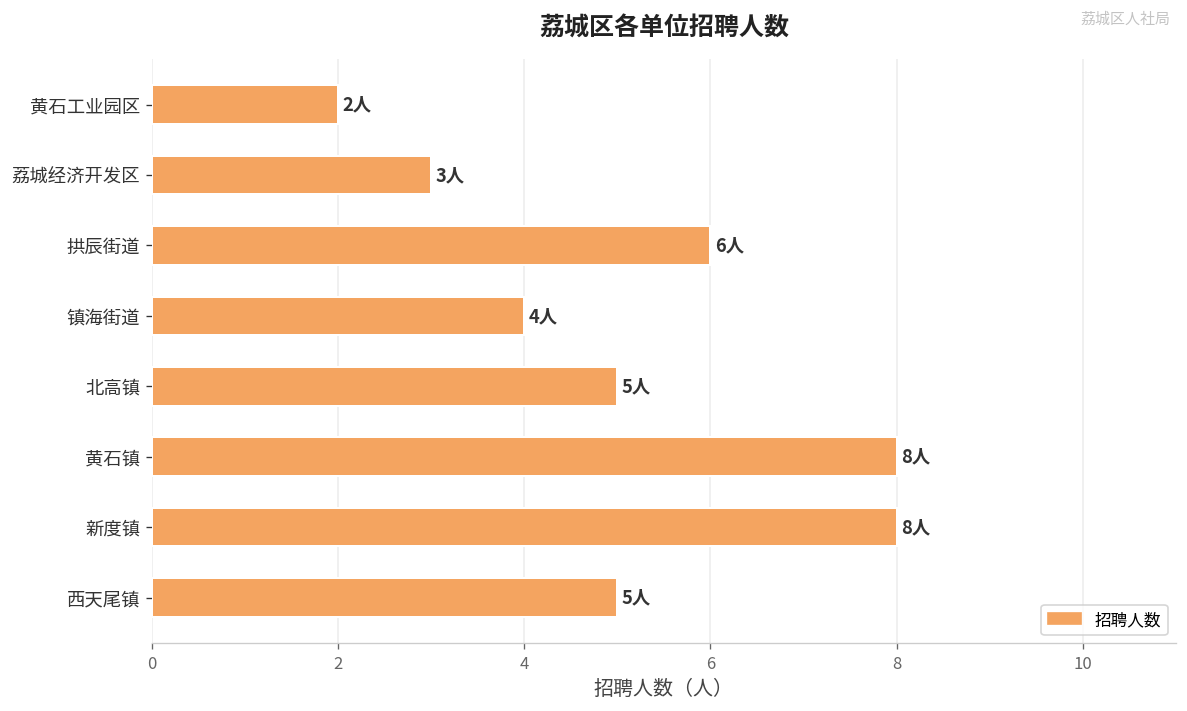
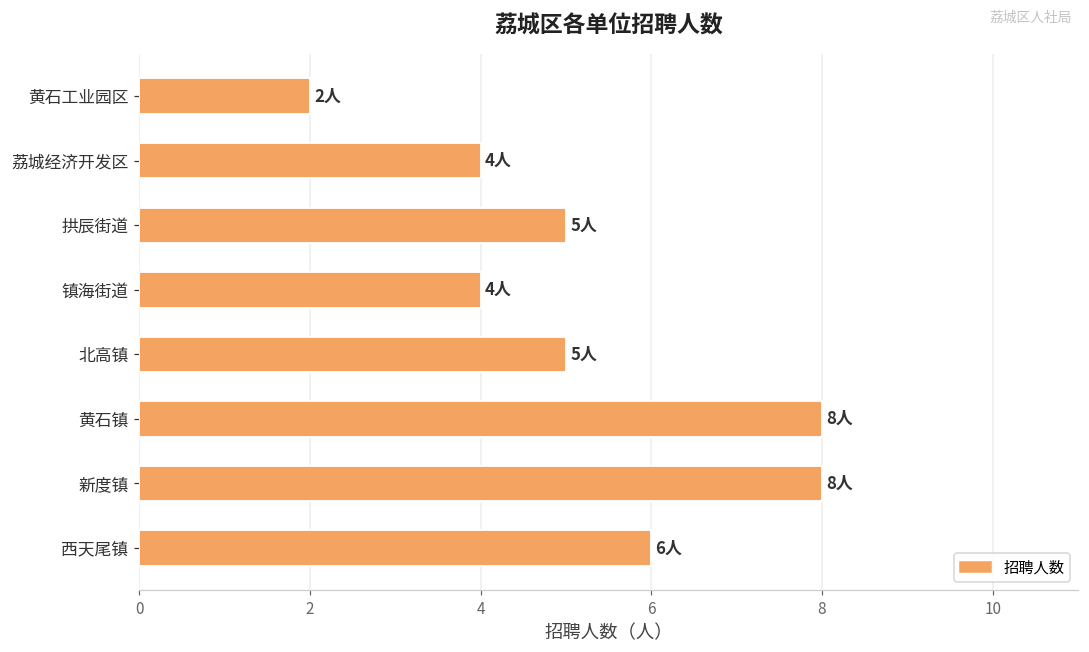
  {
    "黄石工业园区": "2人",
-   "荔城经济开发区": "3人",
-   "拱辰街道": "6人",
+   "荔城经济开发区": "4人",
+   "拱辰街道": "5人",
    "镇海街道": "4人",
    "北高镇": "5人",
    "黄石镇": "8人",
    "新度镇": "8人",
-   "西天尾镇": "5人"
+   "西天尾镇": "6人"
  }
